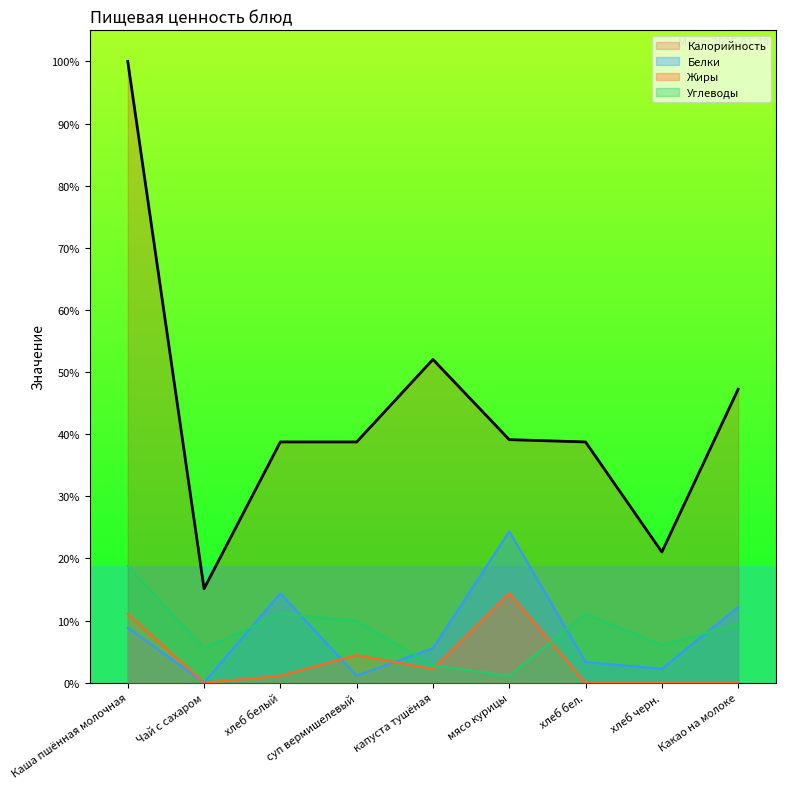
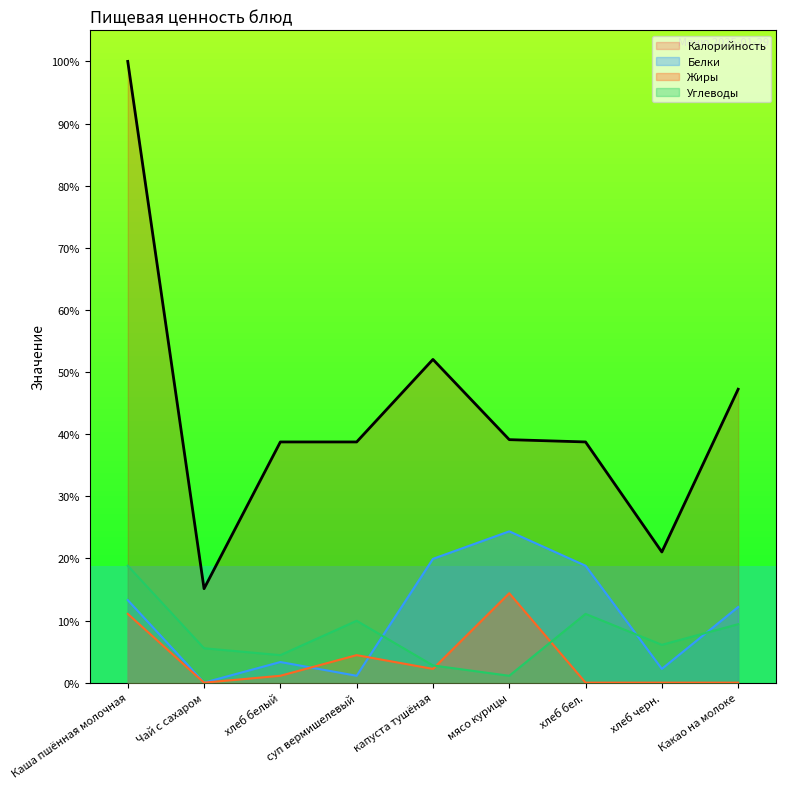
  {
    "Белки": {
-     "Каша пшённая молочная": "9%",
-     "хлеб белый": "14%",
+     "Каша пшённая молочная": "13%",
+     "хлеб белый": "3%",
      "суп вермишелевый": "1%",
-     "капуста тушёная": "6%",
+     "капуста тушёная": "20%",
      "мясо курицы": "24%",
-     "хлеб бел.": "3%",
+     "хлеб бел.": "19%",
      "хлеб черн.": "2%",
      "Какао на молоке": "12%"
    },
    "Углеводы": {
      "Каша пшённая молочная": "19%",
      "Чай с сахаром": "6%",
-     "хлеб белый": "11%",
+     "хлеб белый": "4%",
      "суп вермишелевый": "10%",
      "капуста тушёная": "3%",
      "мясо курицы": "1%",
      "хлеб бел.": "11%",
      "хлеб черн.": "6%",
      "Какао на молоке": "9%"
    }
  }
